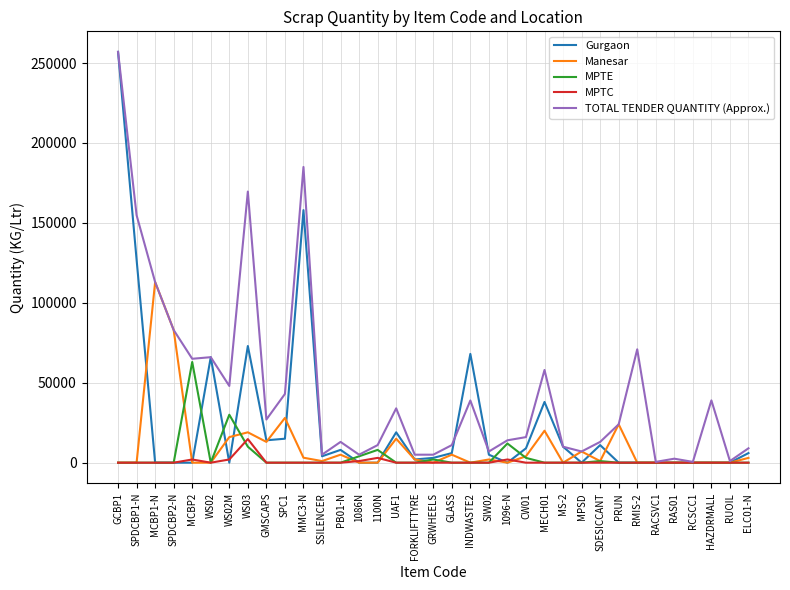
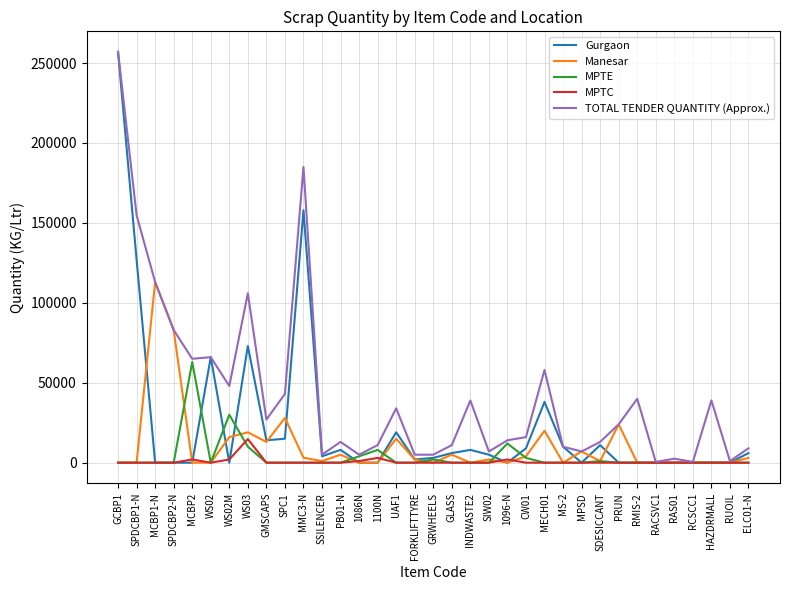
  {
    "Gurgaon": {
      "SPDCBP1-N": 127000,
      "WS02M": 0,
      "WS03": 73000,
      "SPC1": 15000,
      "MMC3-N": 158000,
      "PB01-N": 8000,
      "UAF1": 19000,
-     "INDWASTE2": 68000,
+     "INDWASTE2": 8000,
      "SIW02": 5000,
      "CW01": 9000,
      "MECH01": 38000,
      "SDESICCANT": 11000,
      "ELC01-N": 6000
    },
    "Manesar": {
      "WS02M": 16000,
      "WS03": 19000,
      "SPC1": 28000,
      "MMC3-N": 3000,
      "PB01-N": 5000,
      "UAF1": 15000,
      "SIW02": 2000,
      "MECH01": 20000,
      "ELC01-N": 3000
    },
    "MPTE": {
      "MCBP2": 63000,
      "WS02M": 30000,
      "WS03": 10000,
      "1100N": 8000,
      "1096-N": 12000
    },
    "MPTC": {
      "MCBP2": 2000,
      "WS02M": 2000,
      "WS03": 15000,
      "1100N": 3000,
      "1096-N": 2000,
      "CW01": 0
    },
    "TOTAL TENDER QUANTITY (Approx.)": {
      "SPDCBP1-N": 155000,
      "MCBP2": 65000,
      "WS02M": 48000,
-     "WS03": 170000,
+     "WS03": 106000,
      "GMSCAPS": 27000,
      "SPC1": 43000,
      "MMC3-N": 185000,
      "PB01-N": 13000,
      "1100N": 11000,
      "UAF1": 34000,
      "FORKLIFTTYRE": 5000,
      "GRWHEELS": 5000,
      "GLASS": 11000,
      "INDWASTE2": 39000,
      "SIW02": 7000,
      "1096-N": 14000,
      "CW01": 16000,
      "MECH01": 58000,
      "SDESICCANT": 13000,
-     "RMIS-2": 71000,
+     "RMIS-2": 40000,
      "RAS01": 3000,
      "HAZDRMALL": 39000,
      "ELC01-N": 9000
    }
  }
